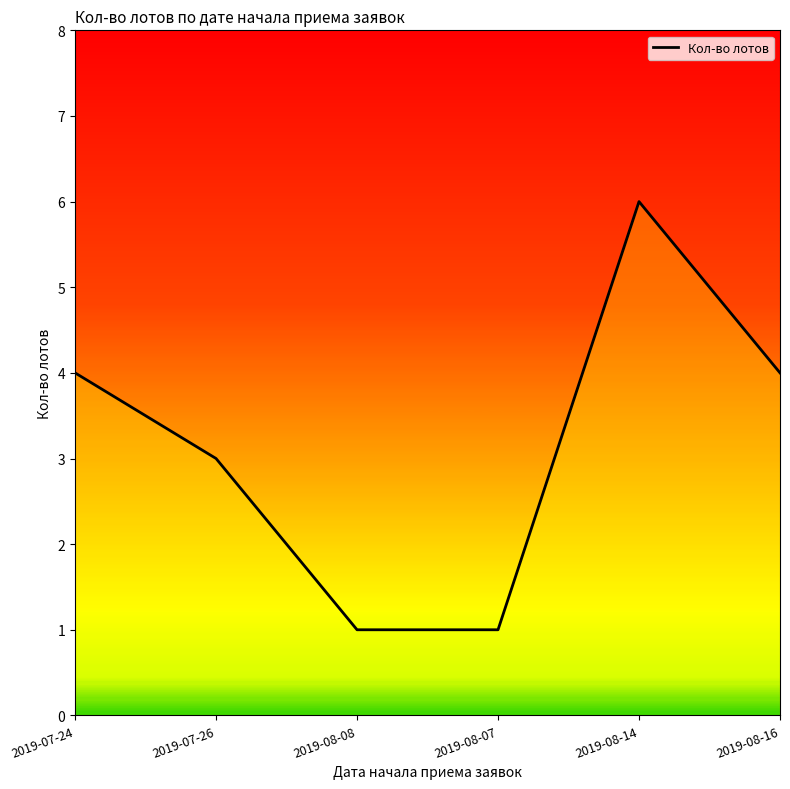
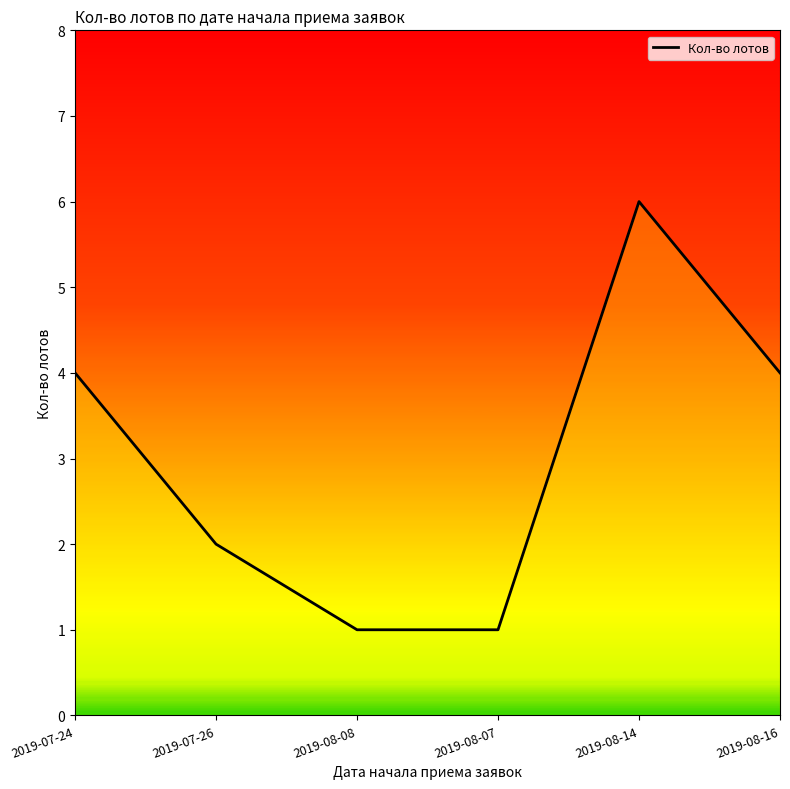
  {
    "2019-07-24": 4,
-   "2019-07-26": 3,
+   "2019-07-26": 2,
    "2019-08-08": 1,
    "2019-08-07": 1,
    "2019-08-14": 6,
    "2019-08-16": 4
  }
